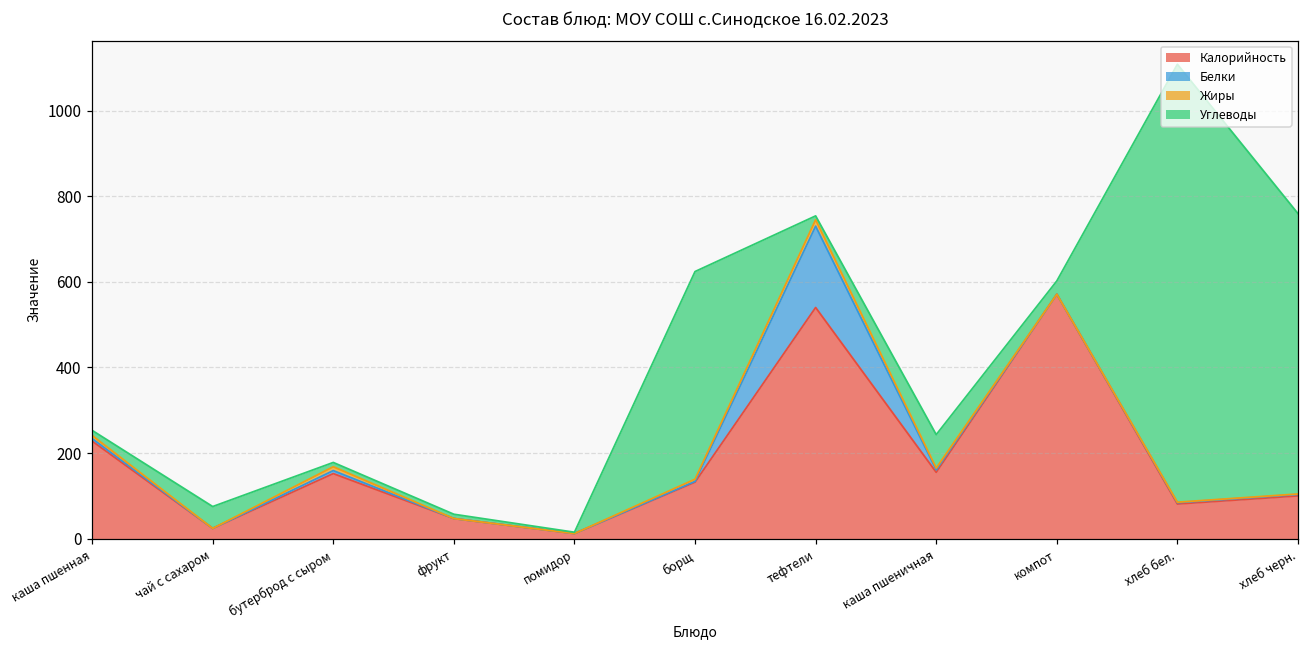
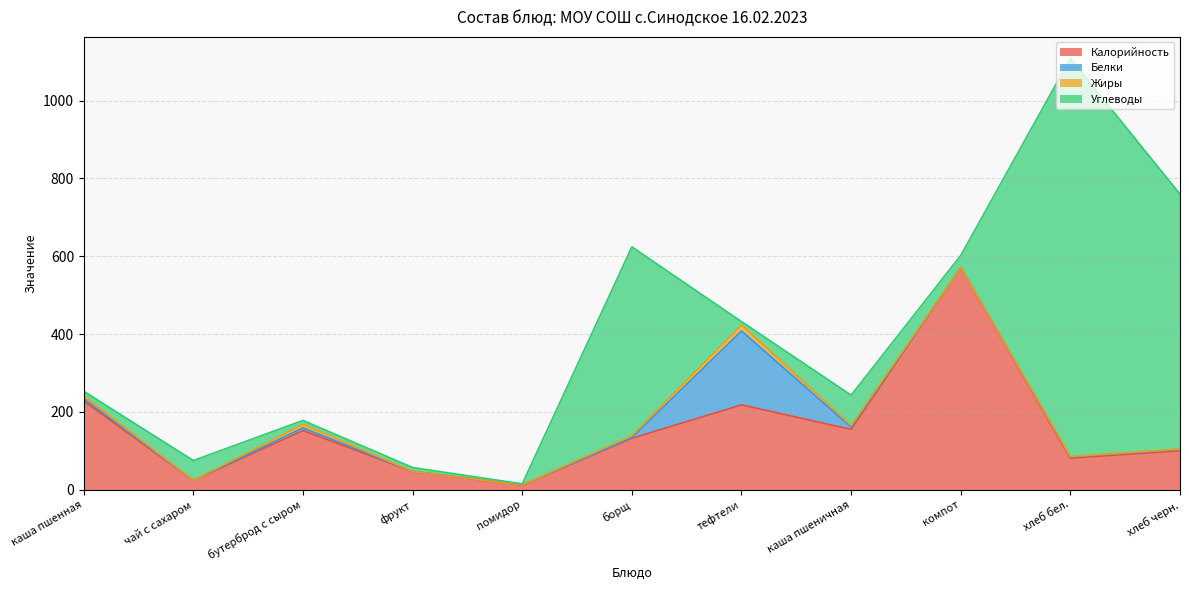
  {
    "Калорийность": {
      "бутерброд с сыром": 150,
-     "тефтели": 540
+     "тефтели": 220
    },
    "Белки": {
      "бутерброд с сыром": 10,
      "тефтели": 190
    },
    "Жиры": {
      "каша пшенная": 10,
      "бутерброд с сыром": 10,
      "тефтели": 20
    },
    "Углеводы": {
      "каша пшенная": 10,
      "чай с сахаром": 50,
      "бутерброд с сыром": 10,
      "фрукт": 10,
      "борщ": 490,
      "тефтели": 10,
      "каша пшеничная": 80,
      "компот": 30,
      "хлеб черн.": 660
    }
  }
